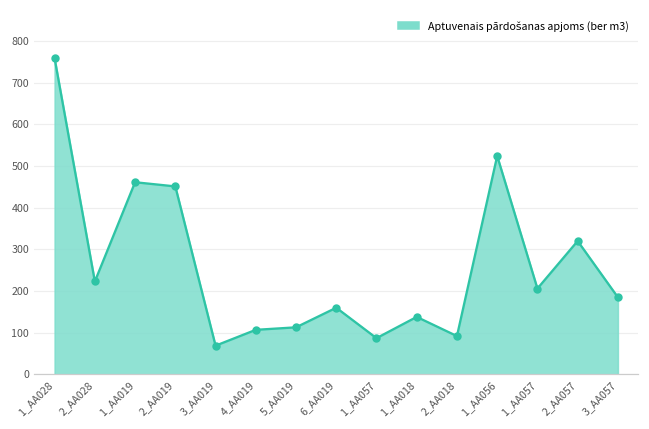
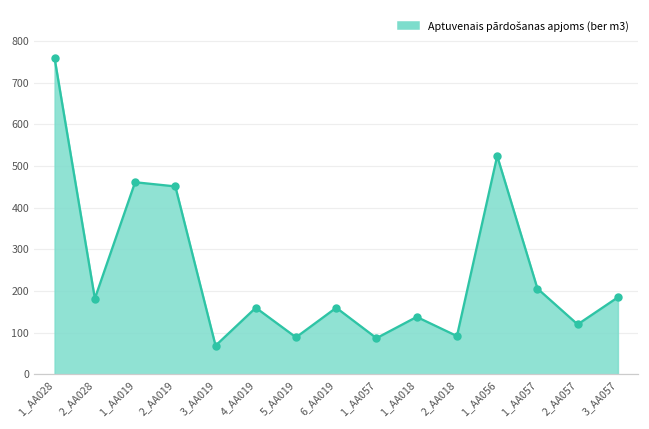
  {
    "1_AA028": 760,
-   "2_AA028": 220,
+   "2_AA028": 180,
    "1_AA019": 460,
    "2_AA019": 450,
    "3_AA019": 70,
-   "4_AA019": 110,
-   "5_AA019": 110,
+   "4_AA019": 160,
+   "5_AA019": 90,
    "6_AA019": 160,
    "1_AA018": 140,
    "2_AA018": 90,
    "1_AA056": 520,
-   "2_AA057": 320,
+   "2_AA057": 120,
    "3_AA057": 190
  }
